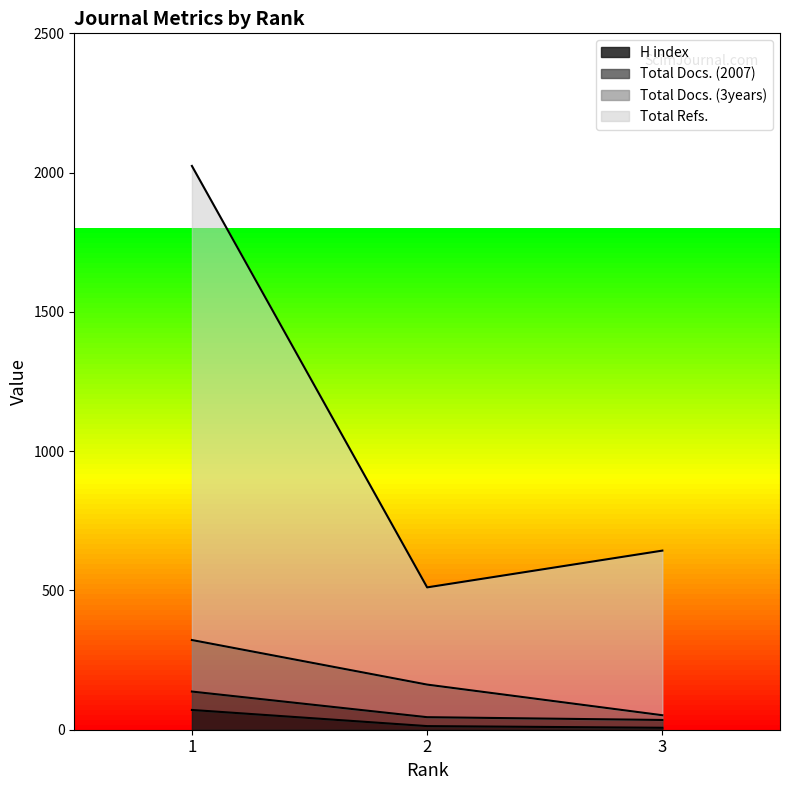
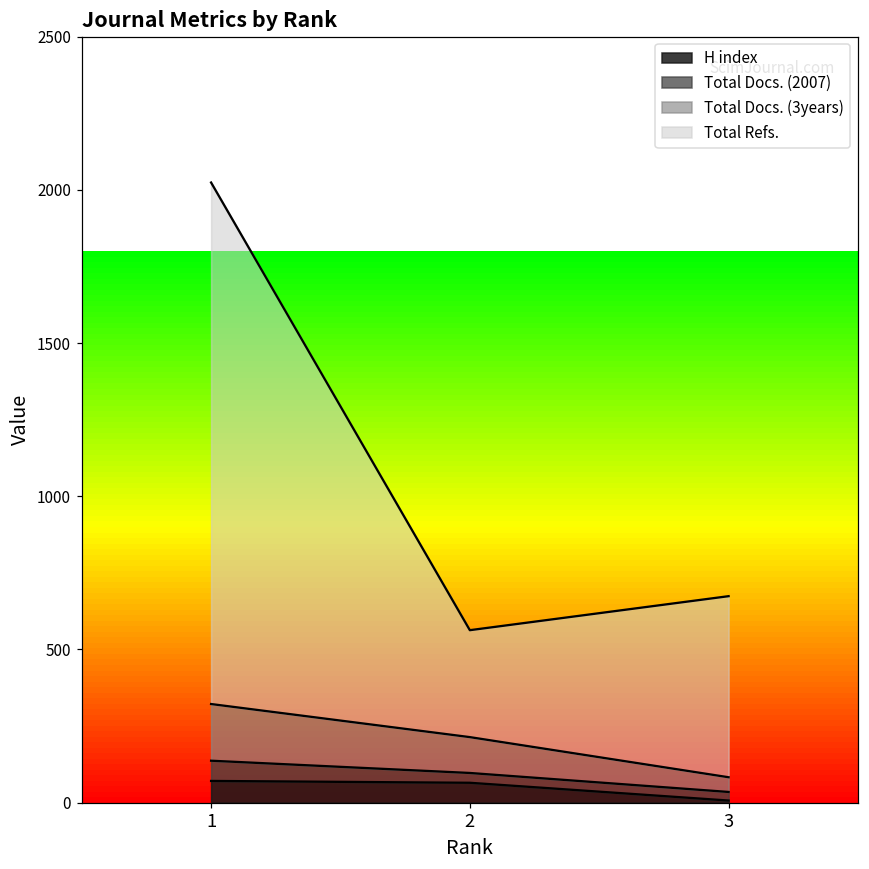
  {
    "H index": {
      "1": 70,
-     "2": 10,
+     "2": 70,
      "3": 10
    },
    "Total Docs. (2007)": {
      "1": 70,
      "2": 30,
      "3": 30
    },
    "Total Docs. (3years)": {
      "1": 190,
      "2": 120,
-     "3": 20
+     "3": 50
    },
    "Total Refs.": {
      "1": 1700,
      "2": 350,
      "3": 590
    }
  }
